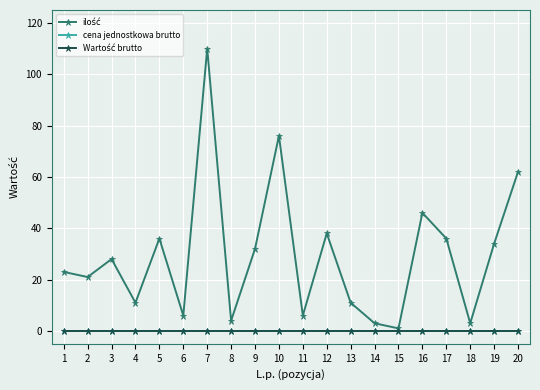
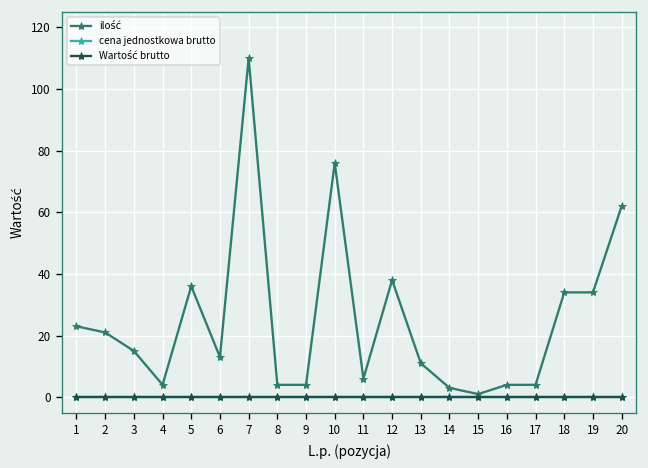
  {
    "ilość": {
      "1": 23,
      "2": 21,
-     "3": 28,
-     "4": 11,
+     "3": 15,
+     "4": 4,
      "5": 36,
-     "6": 6,
+     "6": 13,
      "7": 110,
      "8": 4,
-     "9": 32,
+     "9": 4,
      "10": 76,
      "11": 6,
      "12": 38,
      "13": 11,
      "14": 3,
      "15": 1,
-     "16": 46,
-     "17": 36,
-     "18": 3,
+     "16": 4,
+     "17": 4,
+     "18": 34,
      "19": 34,
      "20": 62
    },
    "Wartość brutto": {
      "1": 0,
      "2": 0,
      "3": 0,
      "4": 0,
      "5": 0,
      "6": 0,
      "7": 0,
      "8": 0,
      "9": 0,
      "10": 0,
      "11": 0,
      "12": 0,
      "13": 0,
      "14": 0,
      "15": 0,
      "16": 0,
      "17": 0,
      "18": 0,
      "19": 0,
      "20": 0
    }
  }
